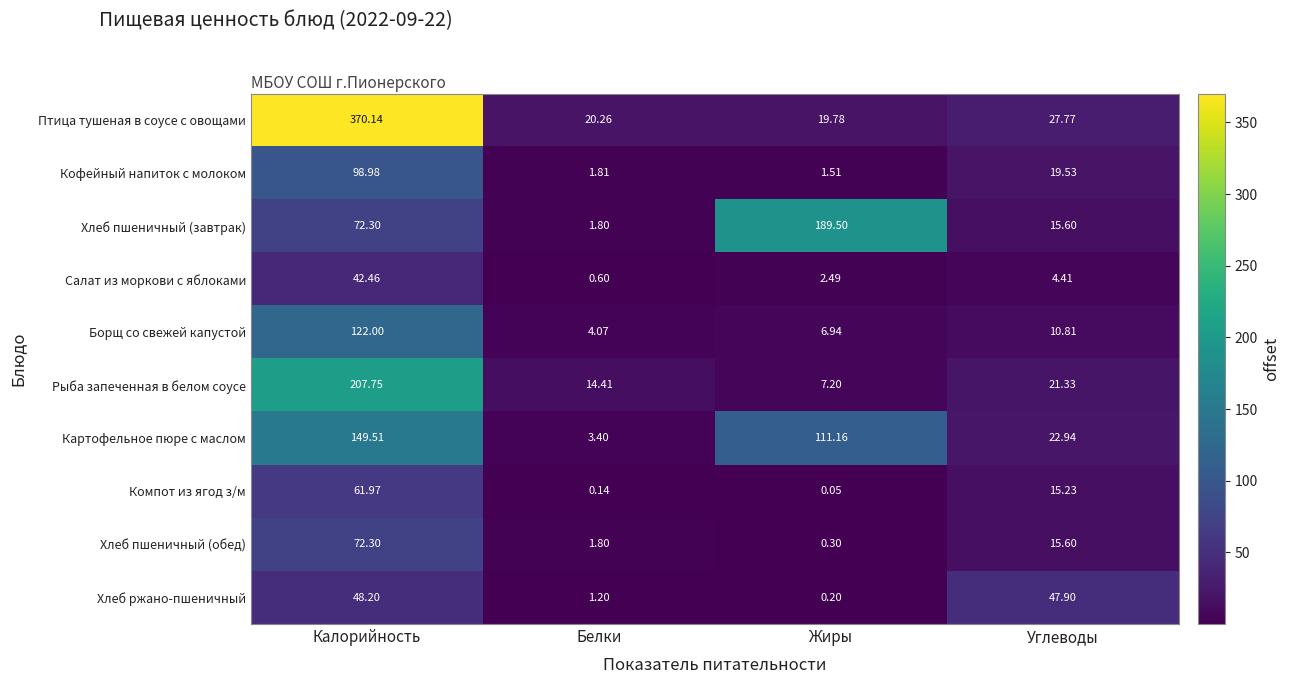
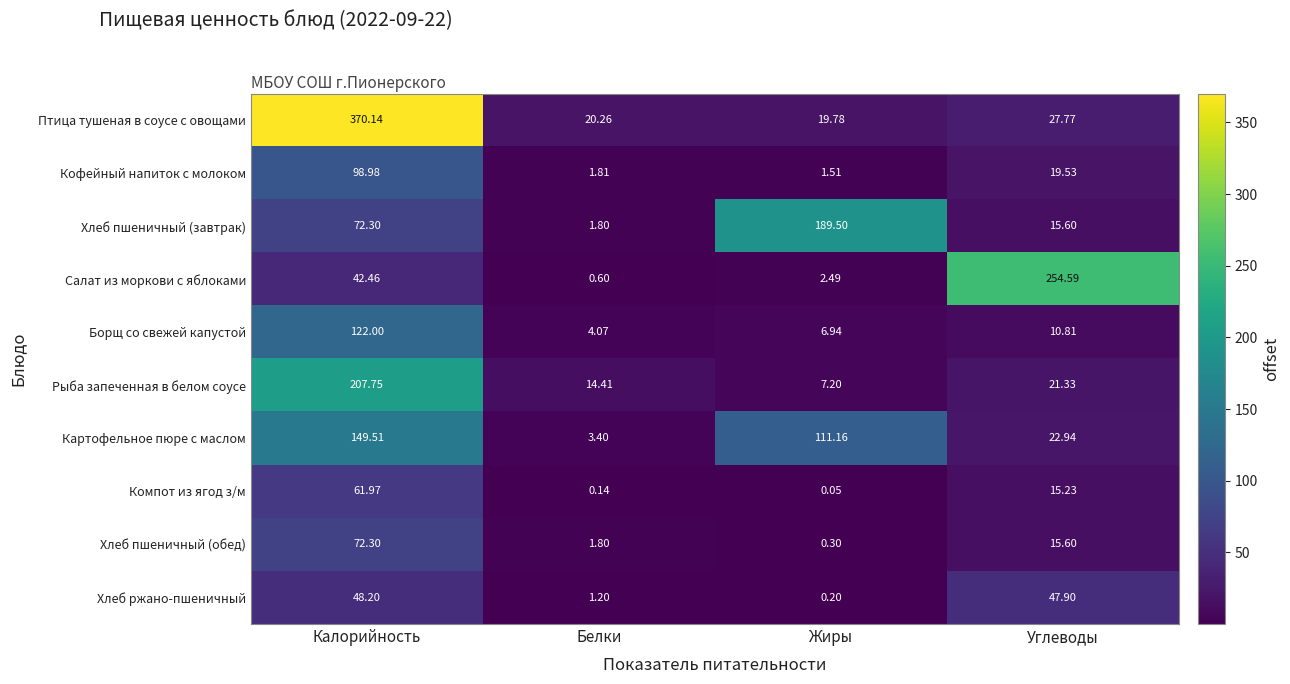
  {
    "Птица тушеная в соусе с овощами": {
      "Калорийность": 370.14,
      "Белки": 20.26,
      "Жиры": 19.78,
      "Углеводы": 27.77
    },
    "Кофейный напиток с молоком": {
      "Калорийность": 98.98,
      "Белки": 1.81,
      "Жиры": 1.51,
      "Углеводы": 19.53
    },
    "Хлеб пшеничный (завтрак)": {
      "Калорийность": 72.30,
      "Белки": 1.80,
      "Жиры": 189.50,
      "Углеводы": 15.60
    },
    "Салат из моркови с яблоками": {
      "Калорийность": 42.46,
      "Белки": 0.60,
      "Жиры": 2.49,
-     "Углеводы": 4.41
+     "Углеводы": 254.59
    },
    "Борщ со свежей капустой": {
      "Калорийность": 122.00,
      "Белки": 4.07,
      "Жиры": 6.94,
      "Углеводы": 10.81
    },
    "Рыба запеченная в белом соусе": {
      "Калорийность": 207.75,
      "Белки": 14.41,
      "Жиры": 7.20,
      "Углеводы": 21.33
    },
    "Картофельное пюре с маслом": {
      "Калорийность": 149.51,
      "Белки": 3.40,
      "Жиры": 111.16,
      "Углеводы": 22.94
    },
    "Компот из ягод з/м": {
      "Калорийность": 61.97,
      "Белки": 0.14,
      "Жиры": 0.05,
      "Углеводы": 15.23
    },
    "Хлеб пшеничный (обед)": {
      "Калорийность": 72.30,
      "Белки": 1.80,
      "Жиры": 0.30,
      "Углеводы": 15.60
    },
    "Хлеб ржано-пшеничный": {
      "Калорийность": 48.20,
      "Белки": 1.20,
      "Жиры": 0.20,
      "Углеводы": 47.90
    }
  }
